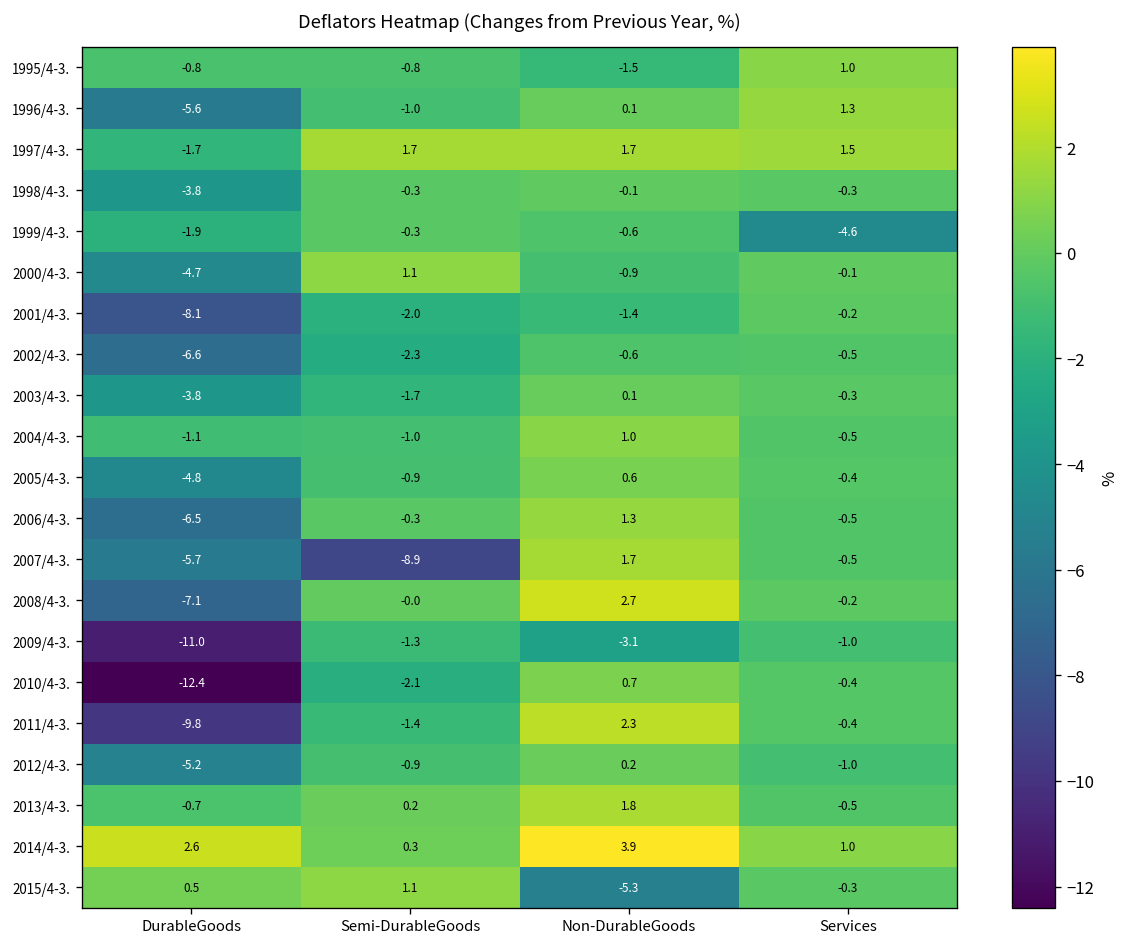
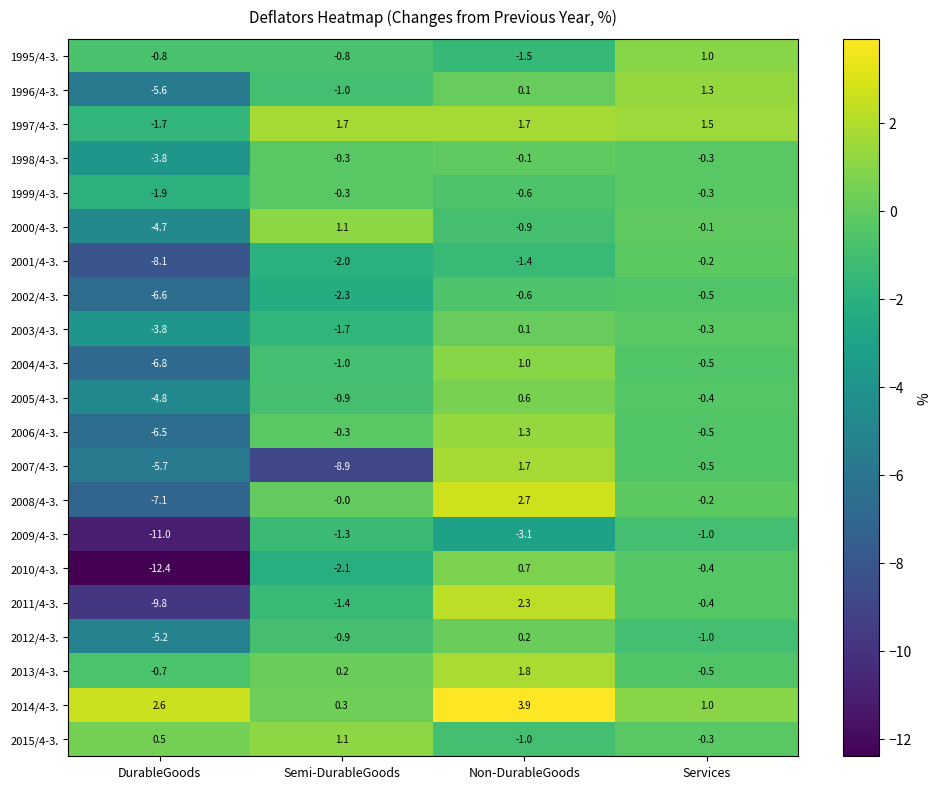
  {
    "1995/4-3.": {
      "DurableGoods": -0.8,
      "Semi-DurableGoods": -0.8,
      "Non-DurableGoods": -1.5,
      "Services": 1.0
    },
    "1996/4-3.": {
      "DurableGoods": -5.6,
      "Semi-DurableGoods": -1.0,
      "Non-DurableGoods": 0.1,
      "Services": 1.3
    },
    "1997/4-3.": {
      "DurableGoods": -1.7,
      "Semi-DurableGoods": 1.7,
      "Non-DurableGoods": 1.7,
      "Services": 1.5
    },
    "1998/4-3.": {
      "DurableGoods": -3.8,
      "Semi-DurableGoods": -0.3,
      "Non-DurableGoods": -0.1,
      "Services": -0.3
    },
    "1999/4-3.": {
      "DurableGoods": -1.9,
      "Semi-DurableGoods": -0.3,
      "Non-DurableGoods": -0.6,
-     "Services": -4.6
+     "Services": -0.3
    },
    "2000/4-3.": {
      "DurableGoods": -4.7,
      "Semi-DurableGoods": 1.1,
      "Non-DurableGoods": -0.9,
      "Services": -0.1
    },
    "2001/4-3.": {
      "DurableGoods": -8.1,
      "Semi-DurableGoods": -2.0,
      "Non-DurableGoods": -1.4,
      "Services": -0.2
    },
    "2002/4-3.": {
      "DurableGoods": -6.6,
      "Semi-DurableGoods": -2.3,
      "Non-DurableGoods": -0.6,
      "Services": -0.5
    },
    "2003/4-3.": {
      "DurableGoods": -3.8,
      "Semi-DurableGoods": -1.7,
      "Non-DurableGoods": 0.1,
      "Services": -0.3
    },
    "2004/4-3.": {
-     "DurableGoods": -1.1,
+     "DurableGoods": -6.8,
      "Semi-DurableGoods": -1.0,
      "Non-DurableGoods": 1.0,
      "Services": -0.5
    },
    "2005/4-3.": {
      "DurableGoods": -4.8,
      "Semi-DurableGoods": -0.9,
      "Non-DurableGoods": 0.6,
      "Services": -0.4
    },
    "2006/4-3.": {
      "DurableGoods": -6.5,
      "Semi-DurableGoods": -0.3,
      "Non-DurableGoods": 1.3,
      "Services": -0.5
    },
    "2007/4-3.": {
      "DurableGoods": -5.7,
      "Semi-DurableGoods": -8.9,
      "Non-DurableGoods": 1.7,
      "Services": -0.5
    },
    "2008/4-3.": {
      "DurableGoods": -7.1,
      "Semi-DurableGoods": -0.0,
      "Non-DurableGoods": 2.7,
      "Services": -0.2
    },
    "2009/4-3.": {
      "DurableGoods": -11.0,
      "Semi-DurableGoods": -1.3,
      "Non-DurableGoods": -3.1,
      "Services": -1.0
    },
    "2010/4-3.": {
      "DurableGoods": -12.4,
      "Semi-DurableGoods": -2.1,
      "Non-DurableGoods": 0.7,
      "Services": -0.4
    },
    "2011/4-3.": {
      "DurableGoods": -9.8,
      "Semi-DurableGoods": -1.4,
      "Non-DurableGoods": 2.3,
      "Services": -0.4
    },
    "2012/4-3.": {
      "DurableGoods": -5.2,
      "Semi-DurableGoods": -0.9,
      "Non-DurableGoods": 0.2,
      "Services": -1.0
    },
    "2013/4-3.": {
      "DurableGoods": -0.7,
      "Semi-DurableGoods": 0.2,
      "Non-DurableGoods": 1.8,
      "Services": -0.5
    },
    "2014/4-3.": {
      "DurableGoods": 2.6,
      "Semi-DurableGoods": 0.3,
      "Non-DurableGoods": 3.9,
      "Services": 1.0
    },
    "2015/4-3.": {
      "DurableGoods": 0.5,
      "Semi-DurableGoods": 1.1,
-     "Non-DurableGoods": -5.3,
+     "Non-DurableGoods": -1.0,
      "Services": -0.3
    }
  }
